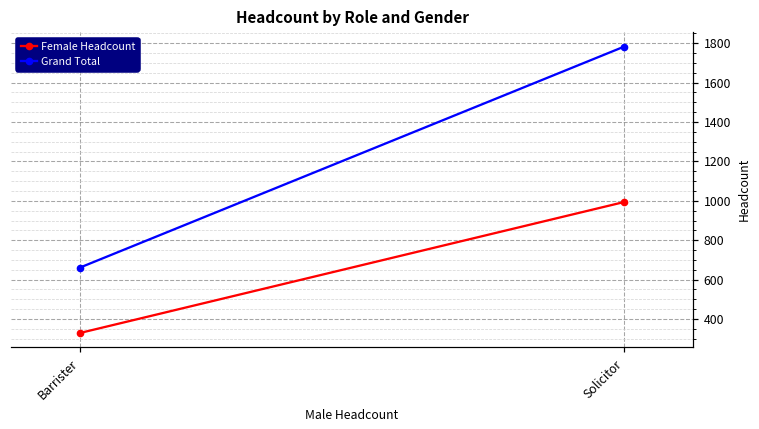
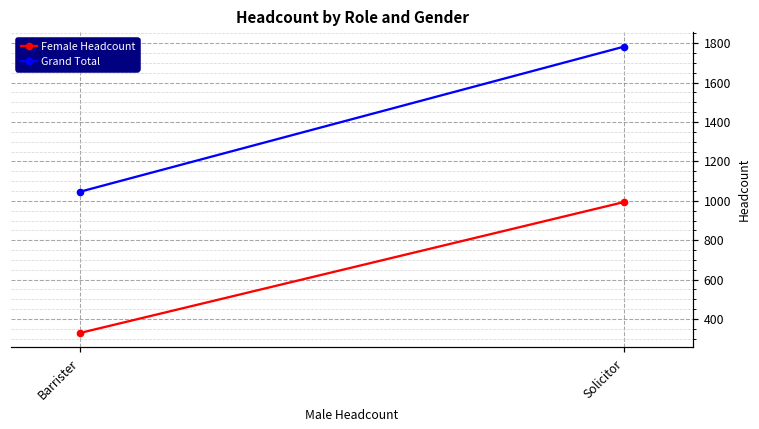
  {
    "Female Headcount": {
      "Barrister": 330,
      "Solicitor": 990
    },
    "Grand Total": {
-     "Barrister": 660,
+     "Barrister": 1050,
      "Solicitor": 1780
    }
  }
